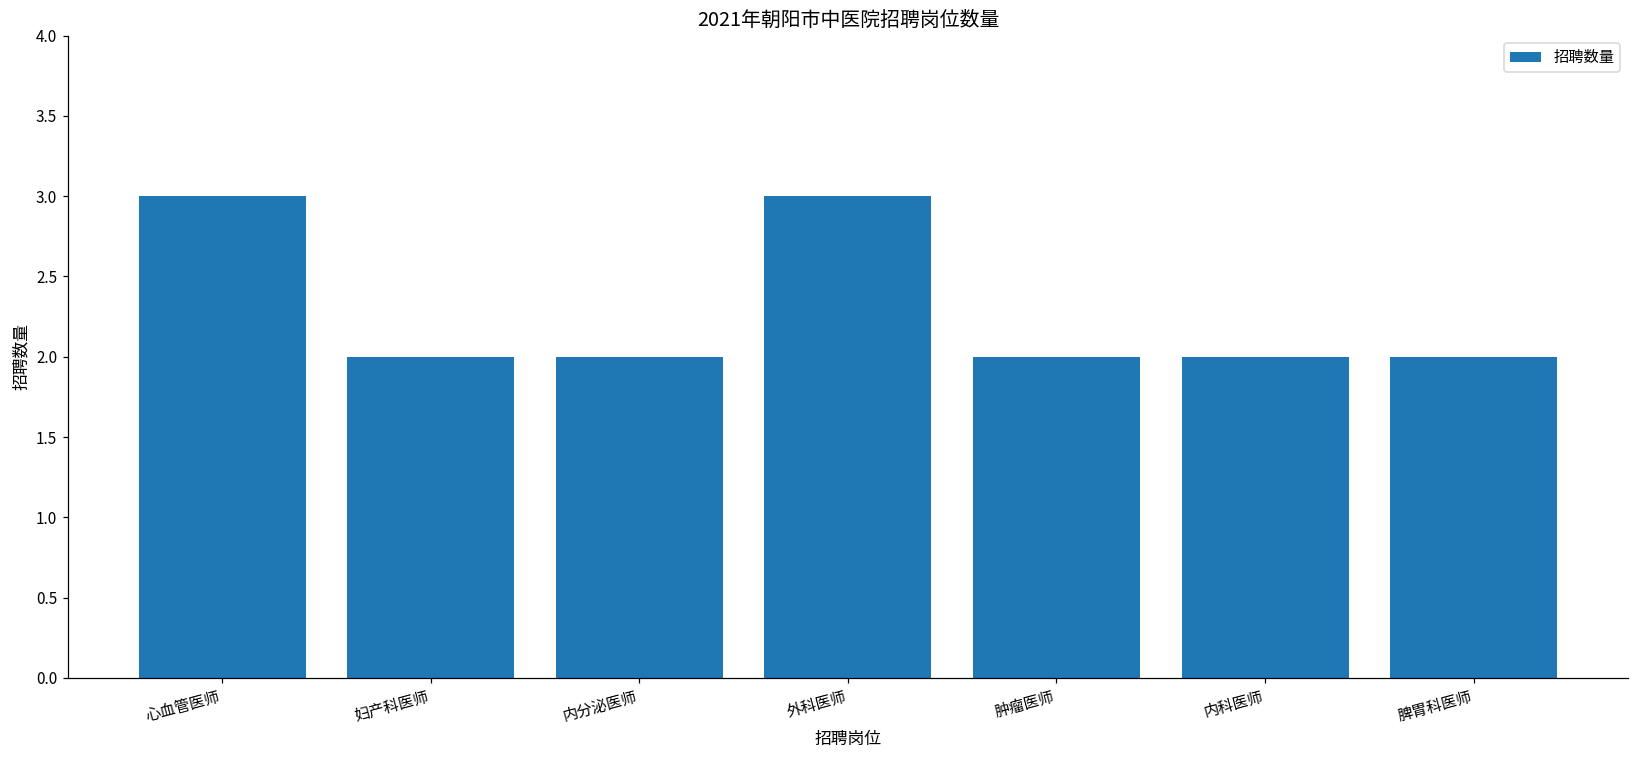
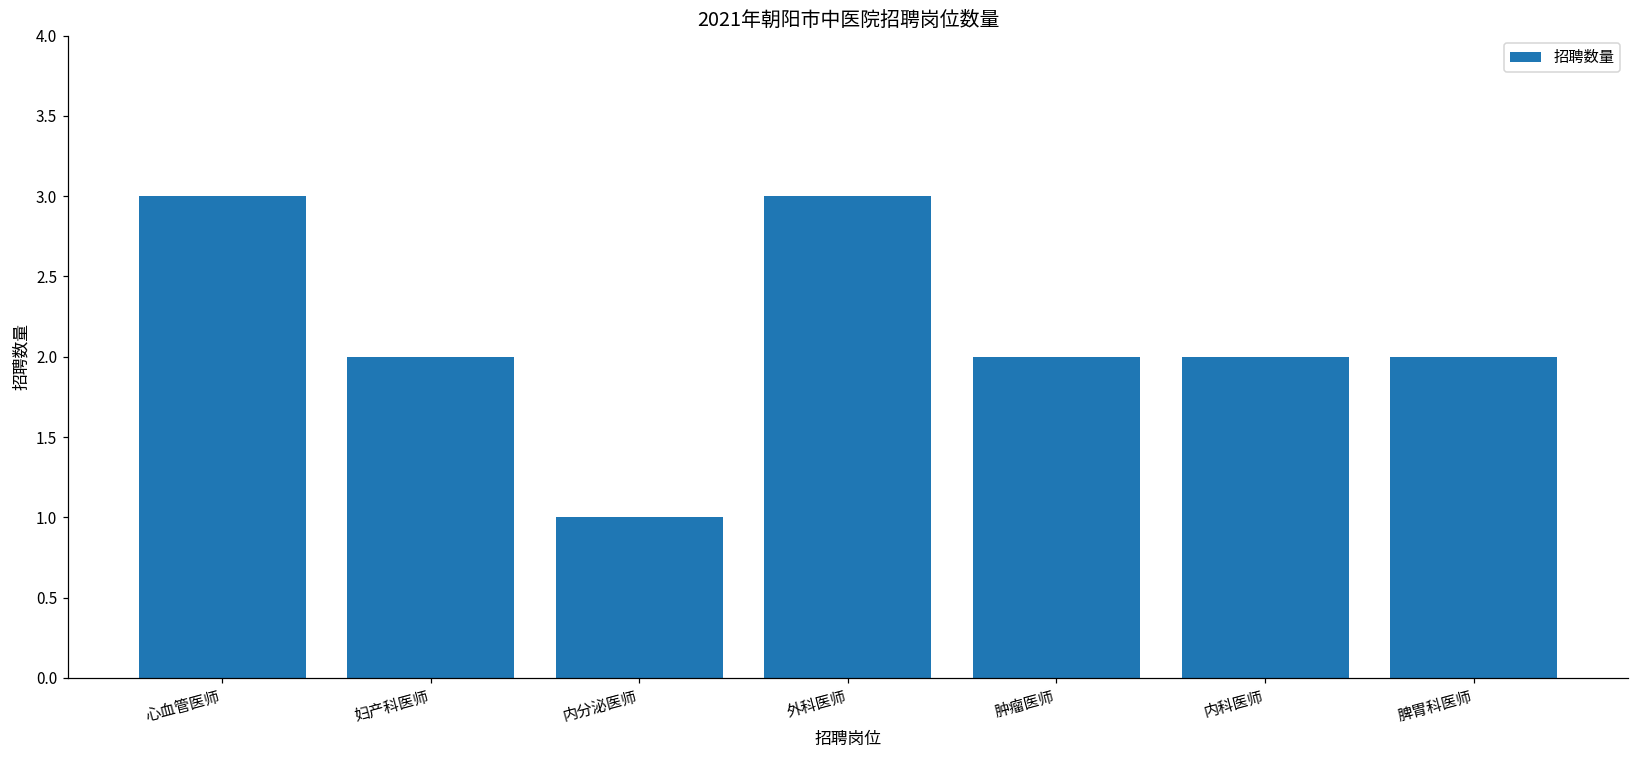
  {
    "心血管医师": 3,
    "妇产科医师": 2,
-   "内分泌医师": 2,
+   "内分泌医师": 1,
    "外科医师": 3,
    "肿瘤医师": 2,
    "内科医师": 2,
    "脾胃科医师": 2
  }
